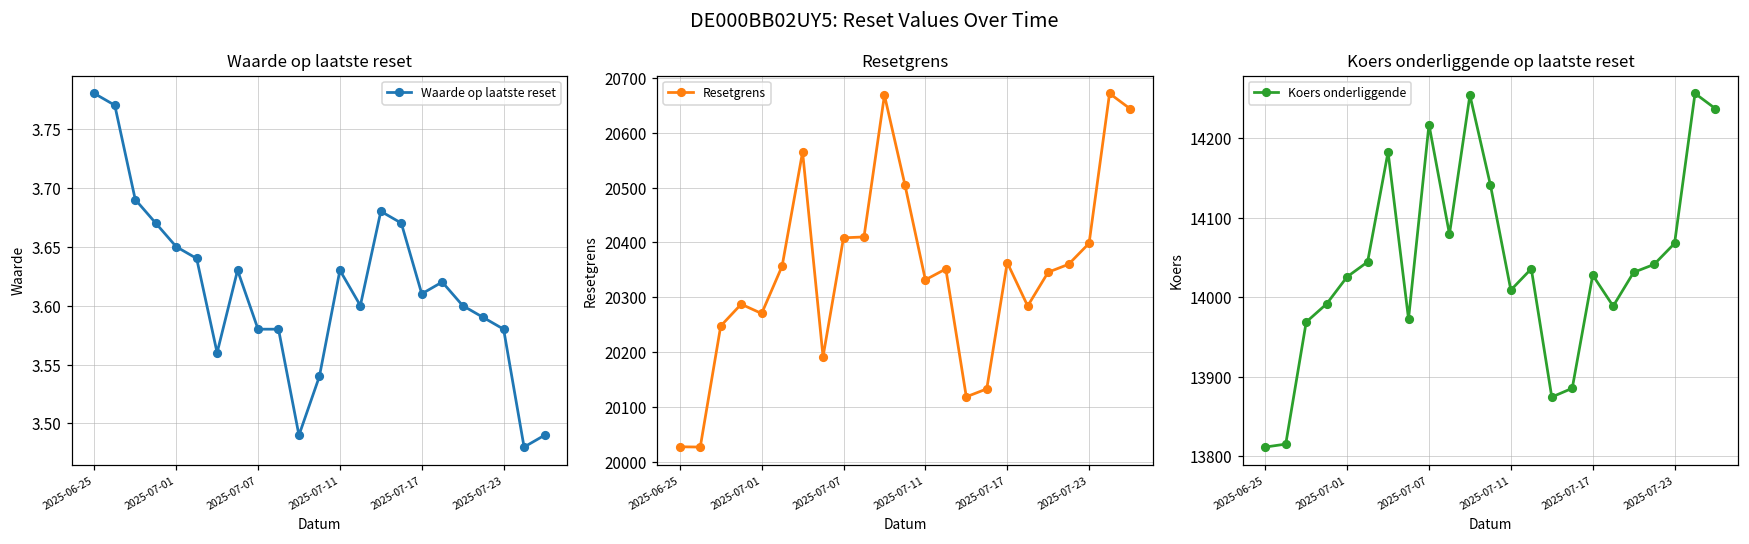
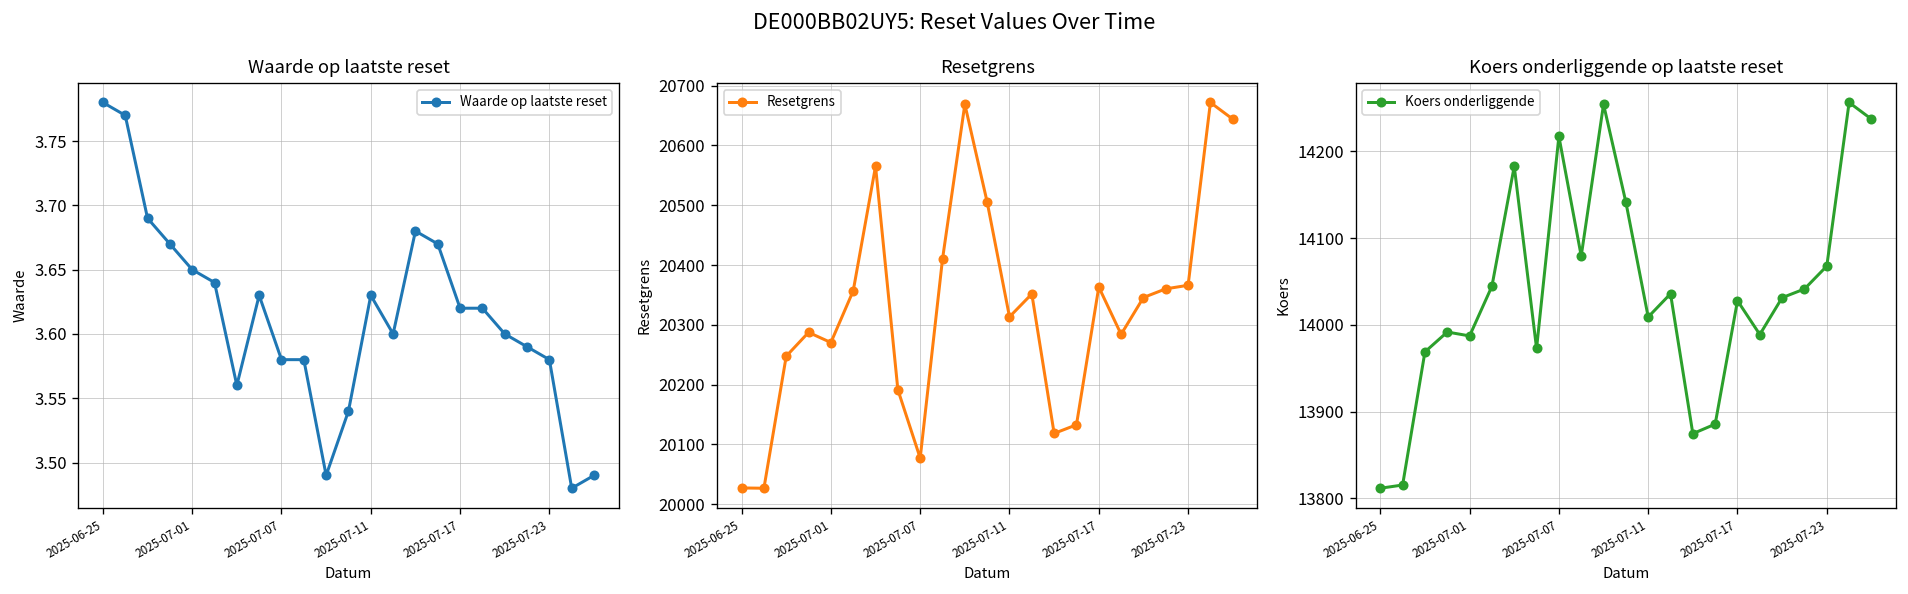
  {
    "Waarde op laatste reset": {
      "2025-06-25": 3.78,
      "2025-07-01": 3.65,
      "2025-07-07": 3.58,
      "2025-07-11": 3.63,
-     "2025-07-17": 3.61,
+     "2025-07-17": 3.62,
      "2025-07-23": 3.58
    },
    "Resetgrens": {
      "2025-06-25": 20030,
      "2025-07-01": 20270,
-     "2025-07-07": 20410,
-     "2025-07-11": 20330,
+     "2025-07-07": 20080,
+     "2025-07-11": 20310,
      "2025-07-17": 20360,
-     "2025-07-23": 20400
+     "2025-07-23": 20370
    },
    "Koers onderliggende op laatste reset": {
      "2025-06-25": 13810,
-     "2025-07-01": 14030,
+     "2025-07-01": 13990,
      "2025-07-07": 14220,
      "2025-07-11": 14010,
      "2025-07-17": 14030,
      "2025-07-23": 14070
    }
  }
